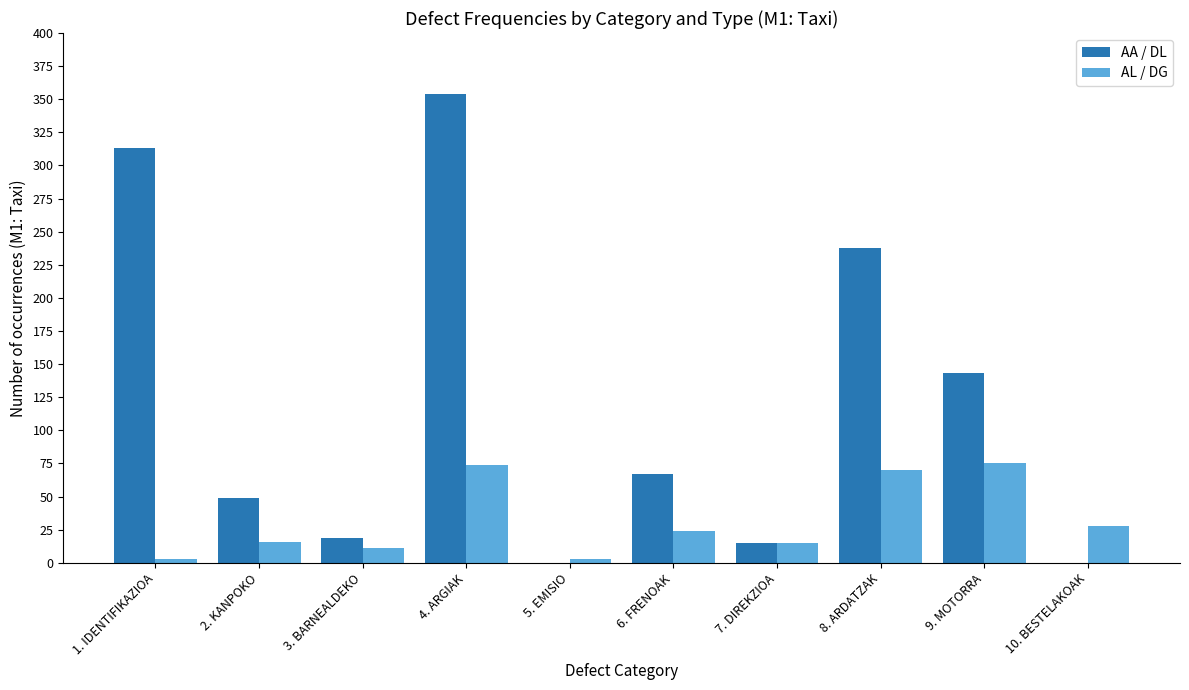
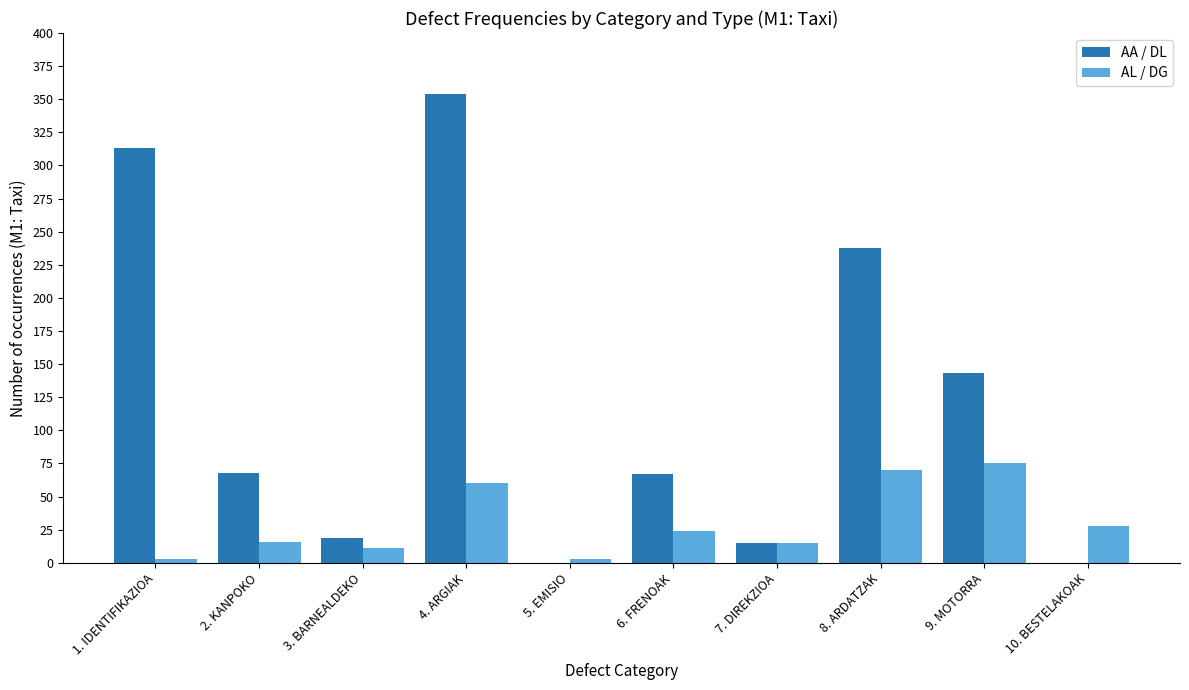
  {
    "AA / DL": {
      "1. IDENTIFIKAZIOA": 313,
-     "2. KANPOKO": 49,
+     "2. KANPOKO": 68,
      "3. BARNEALDEKO": 19,
      "4. ARGIAK": 354,
      "5. EMISIO": 0,
      "6. FRENOAK": 67,
      "7. DIREKZIOA": 15,
      "8. ARDATZAK": 238,
      "9. MOTORRA": 143,
      "10. BESTELAKOAK": 0
    },
    "AL / DG": {
      "1. IDENTIFIKAZIOA": 3,
      "2. KANPOKO": 16,
      "3. BARNEALDEKO": 11,
-     "4. ARGIAK": 74,
+     "4. ARGIAK": 60,
      "5. EMISIO": 3,
      "6. FRENOAK": 24,
      "7. DIREKZIOA": 15,
      "8. ARDATZAK": 70,
      "9. MOTORRA": 75,
      "10. BESTELAKOAK": 28
    }
  }
